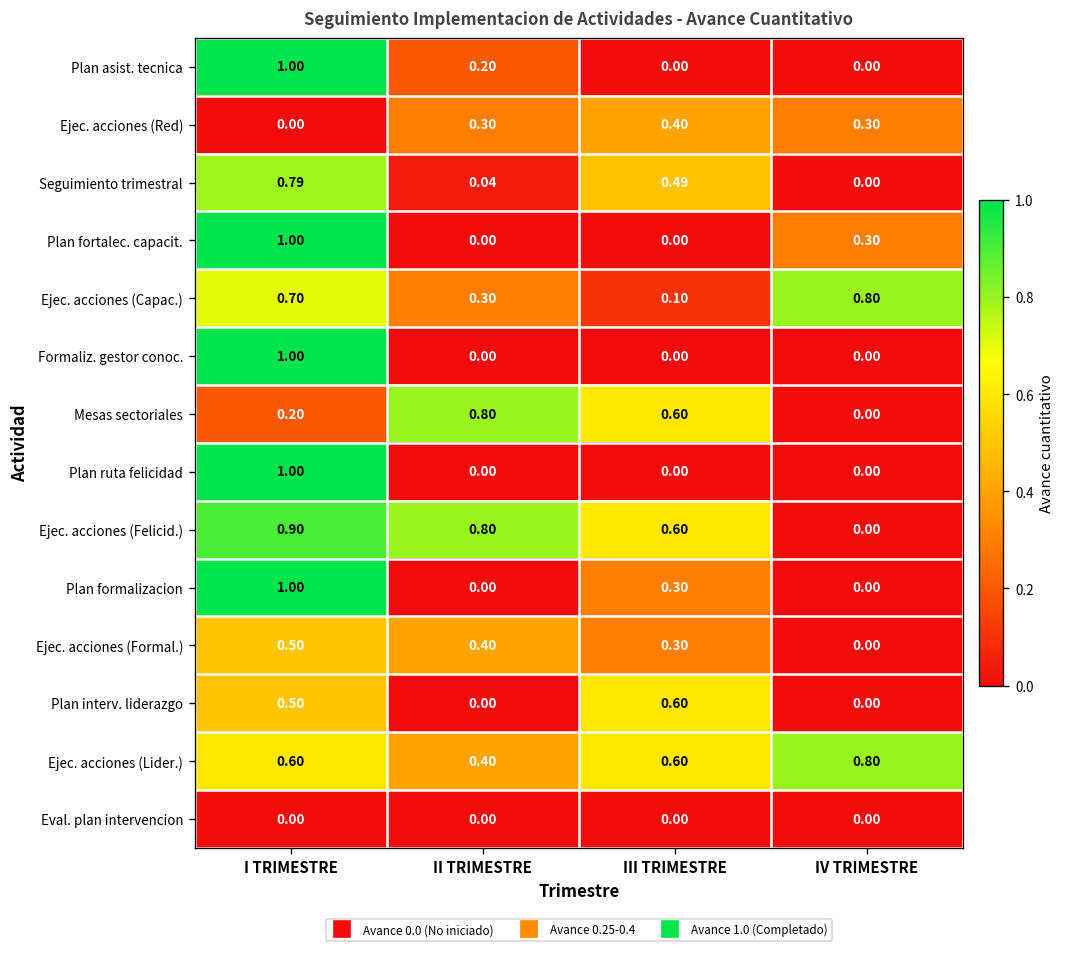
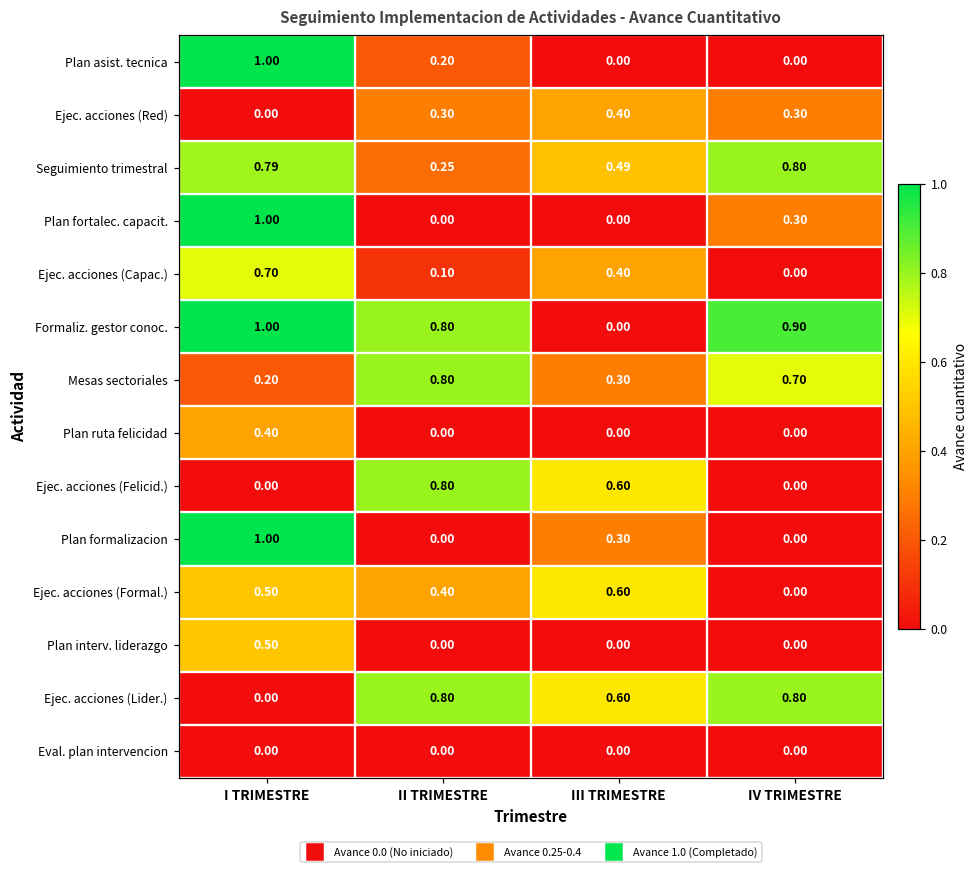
  {
    "Plan asist. tecnica": {
      "I TRIMESTRE": 1.00,
      "II TRIMESTRE": 0.20,
      "III TRIMESTRE": 0.00,
      "IV TRIMESTRE": 0.00
    },
    "Ejec. acciones (Red)": {
      "I TRIMESTRE": 0.00,
      "II TRIMESTRE": 0.30,
      "III TRIMESTRE": 0.40,
      "IV TRIMESTRE": 0.30
    },
    "Seguimiento trimestral": {
      "I TRIMESTRE": 0.79,
-     "II TRIMESTRE": 0.04,
+     "II TRIMESTRE": 0.25,
      "III TRIMESTRE": 0.49,
-     "IV TRIMESTRE": 0.00
+     "IV TRIMESTRE": 0.80
    },
    "Plan fortalec. capacit.": {
      "I TRIMESTRE": 1.00,
      "II TRIMESTRE": 0.00,
      "III TRIMESTRE": 0.00,
      "IV TRIMESTRE": 0.30
    },
    "Ejec. acciones (Capac.)": {
      "I TRIMESTRE": 0.70,
-     "II TRIMESTRE": 0.30,
-     "III TRIMESTRE": 0.10,
-     "IV TRIMESTRE": 0.80
+     "II TRIMESTRE": 0.10,
+     "III TRIMESTRE": 0.40,
+     "IV TRIMESTRE": 0.00
    },
    "Formaliz. gestor conoc.": {
      "I TRIMESTRE": 1.00,
-     "II TRIMESTRE": 0.00,
+     "II TRIMESTRE": 0.80,
      "III TRIMESTRE": 0.00,
-     "IV TRIMESTRE": 0.00
+     "IV TRIMESTRE": 0.90
    },
    "Mesas sectoriales": {
      "I TRIMESTRE": 0.20,
      "II TRIMESTRE": 0.80,
-     "III TRIMESTRE": 0.60,
-     "IV TRIMESTRE": 0.00
+     "III TRIMESTRE": 0.30,
+     "IV TRIMESTRE": 0.70
    },
    "Plan ruta felicidad": {
-     "I TRIMESTRE": 1.00,
+     "I TRIMESTRE": 0.40,
      "II TRIMESTRE": 0.00,
      "III TRIMESTRE": 0.00,
      "IV TRIMESTRE": 0.00
    },
    "Ejec. acciones (Felicid.)": {
-     "I TRIMESTRE": 0.90,
+     "I TRIMESTRE": 0.00,
      "II TRIMESTRE": 0.80,
      "III TRIMESTRE": 0.60,
      "IV TRIMESTRE": 0.00
    },
    "Plan formalizacion": {
      "I TRIMESTRE": 1.00,
      "II TRIMESTRE": 0.00,
      "III TRIMESTRE": 0.30,
      "IV TRIMESTRE": 0.00
    },
    "Ejec. acciones (Formal.)": {
      "I TRIMESTRE": 0.50,
      "II TRIMESTRE": 0.40,
-     "III TRIMESTRE": 0.30,
+     "III TRIMESTRE": 0.60,
      "IV TRIMESTRE": 0.00
    },
    "Plan interv. liderazgo": {
      "I TRIMESTRE": 0.50,
      "II TRIMESTRE": 0.00,
-     "III TRIMESTRE": 0.60,
+     "III TRIMESTRE": 0.00,
      "IV TRIMESTRE": 0.00
    },
    "Ejec. acciones (Lider.)": {
-     "I TRIMESTRE": 0.60,
-     "II TRIMESTRE": 0.40,
+     "I TRIMESTRE": 0.00,
+     "II TRIMESTRE": 0.80,
      "III TRIMESTRE": 0.60,
      "IV TRIMESTRE": 0.80
    },
    "Eval. plan intervencion": {
      "I TRIMESTRE": 0.00,
      "II TRIMESTRE": 0.00,
      "III TRIMESTRE": 0.00,
      "IV TRIMESTRE": 0.00
    }
  }
